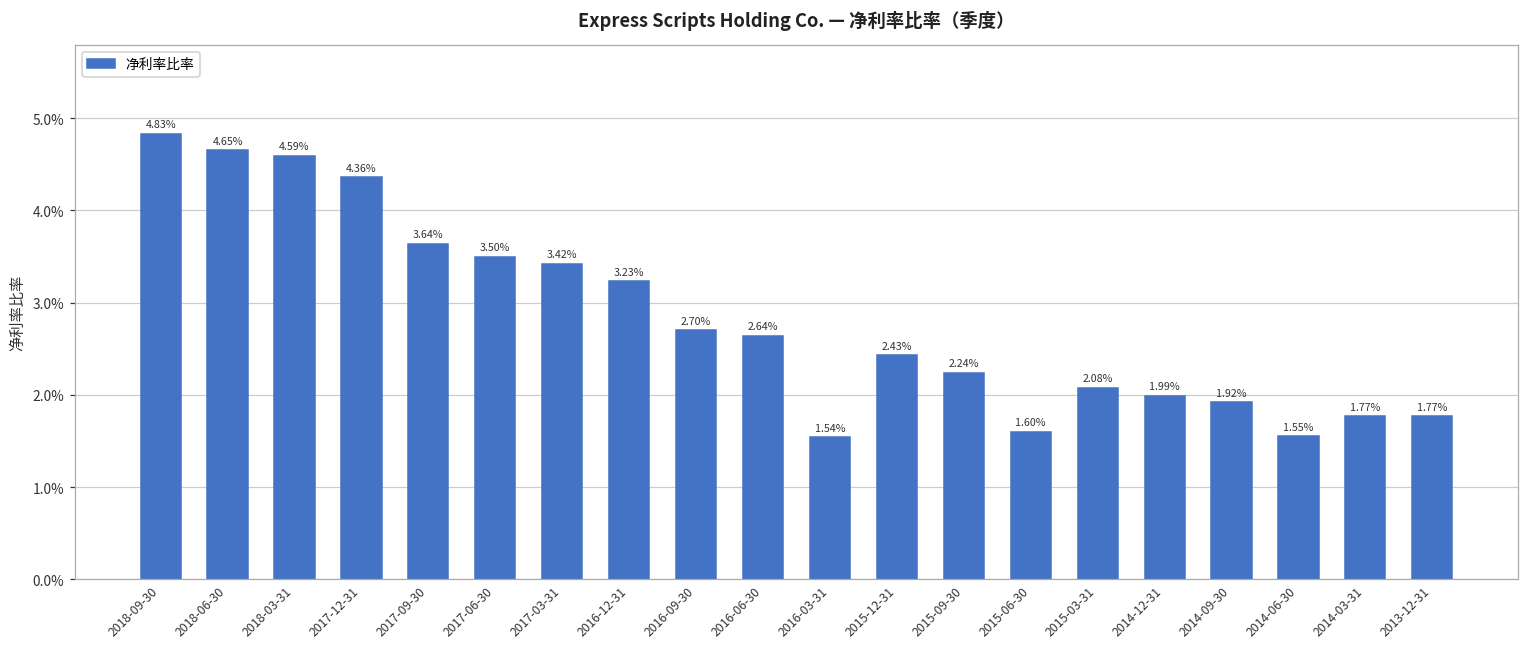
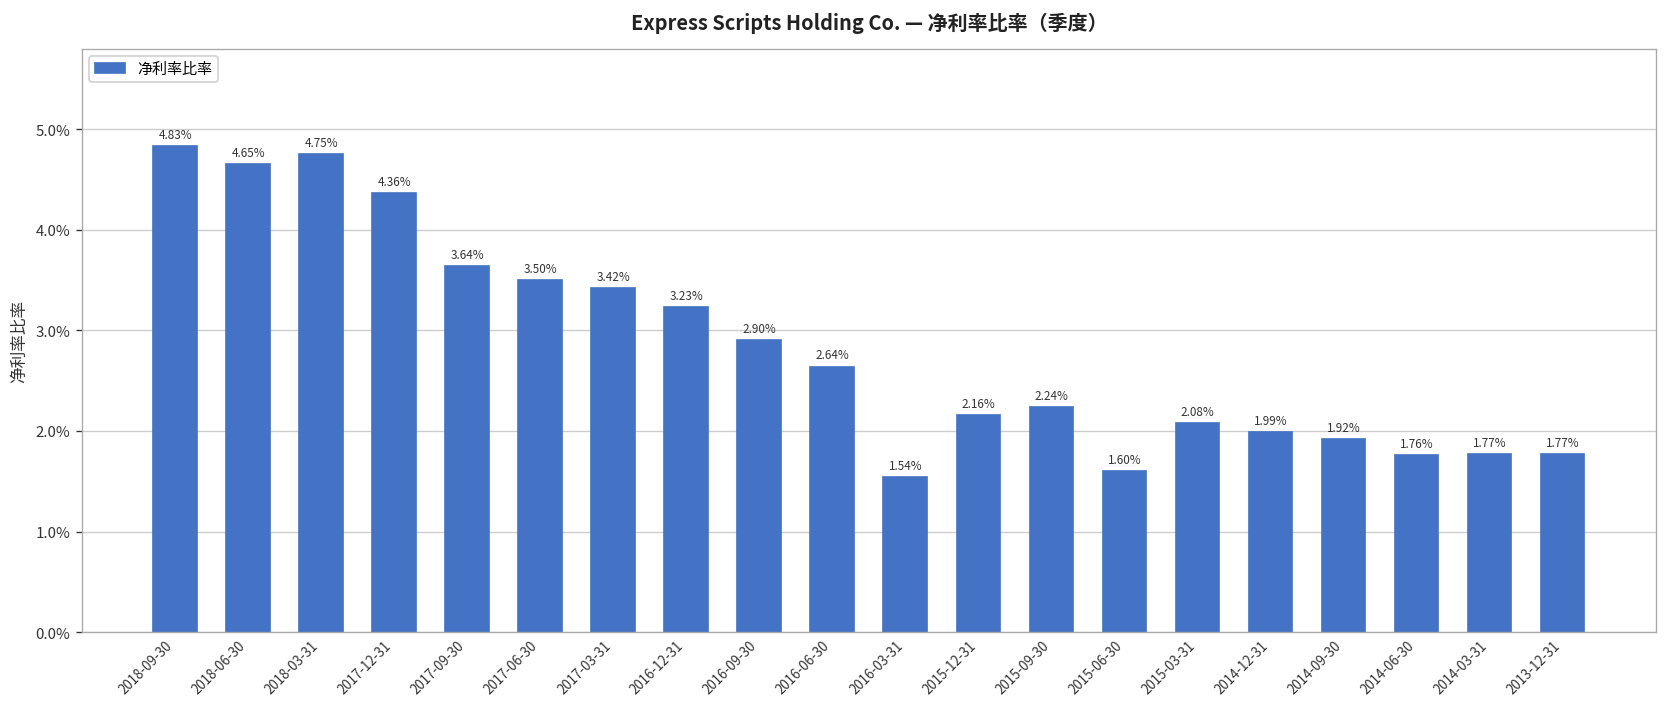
  {
    "2018-09-30": "4.83%",
    "2018-06-30": "4.65%",
-   "2018-03-31": "4.59%",
+   "2018-03-31": "4.75%",
    "2017-12-31": "4.36%",
    "2017-09-30": "3.64%",
    "2017-06-30": "3.50%",
    "2017-03-31": "3.42%",
    "2016-12-31": "3.23%",
-   "2016-09-30": "2.70%",
+   "2016-09-30": "2.90%",
    "2016-06-30": "2.64%",
    "2016-03-31": "1.54%",
-   "2015-12-31": "2.43%",
+   "2015-12-31": "2.16%",
    "2015-09-30": "2.24%",
    "2015-06-30": "1.60%",
    "2015-03-31": "2.08%",
    "2014-12-31": "1.99%",
    "2014-09-30": "1.92%",
-   "2014-06-30": "1.55%",
+   "2014-06-30": "1.76%",
    "2014-03-31": "1.77%",
    "2013-12-31": "1.77%"
  }
